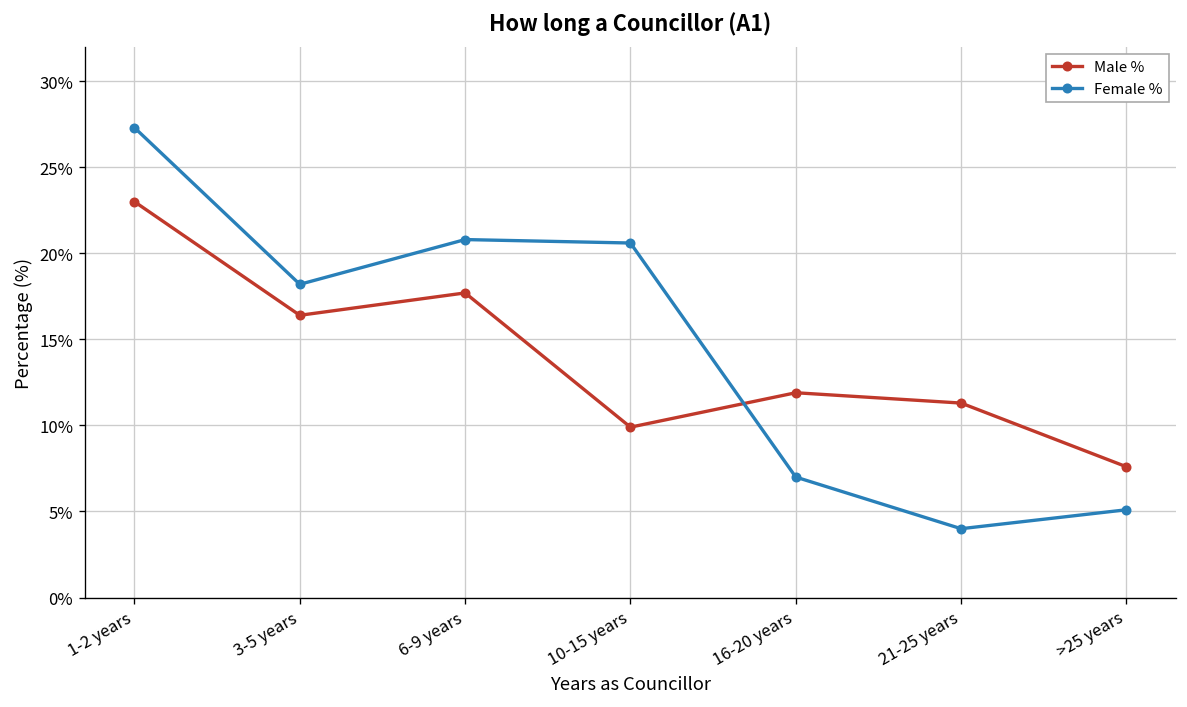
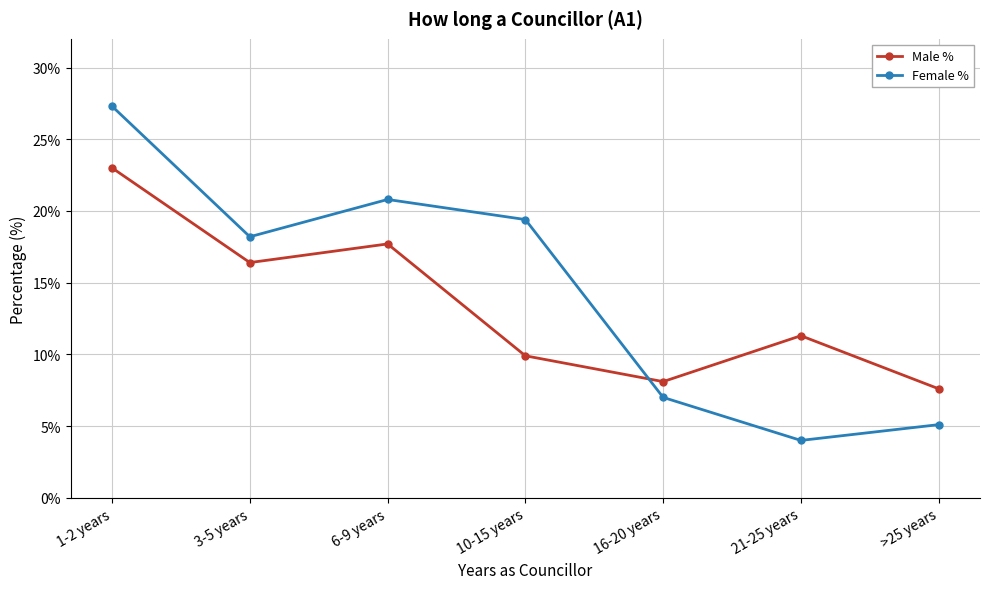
  {
    "Male %": {
      "1-2 years": "23.0%",
      "3-5 years": "16.4%",
      "6-9 years": "17.7%",
      "10-15 years": "9.9%",
-     "16-20 years": "11.9%",
+     "16-20 years": "8.1%",
      "21-25 years": "11.3%",
      ">25 years": "7.6%"
    },
    "Female %": {
      "1-2 years": "27.3%",
      "3-5 years": "18.2%",
      "6-9 years": "20.8%",
-     "10-15 years": "20.6%",
+     "10-15 years": "19.4%",
      "16-20 years": "7.0%",
      "21-25 years": "4.0%",
      ">25 years": "5.1%"
    }
  }
